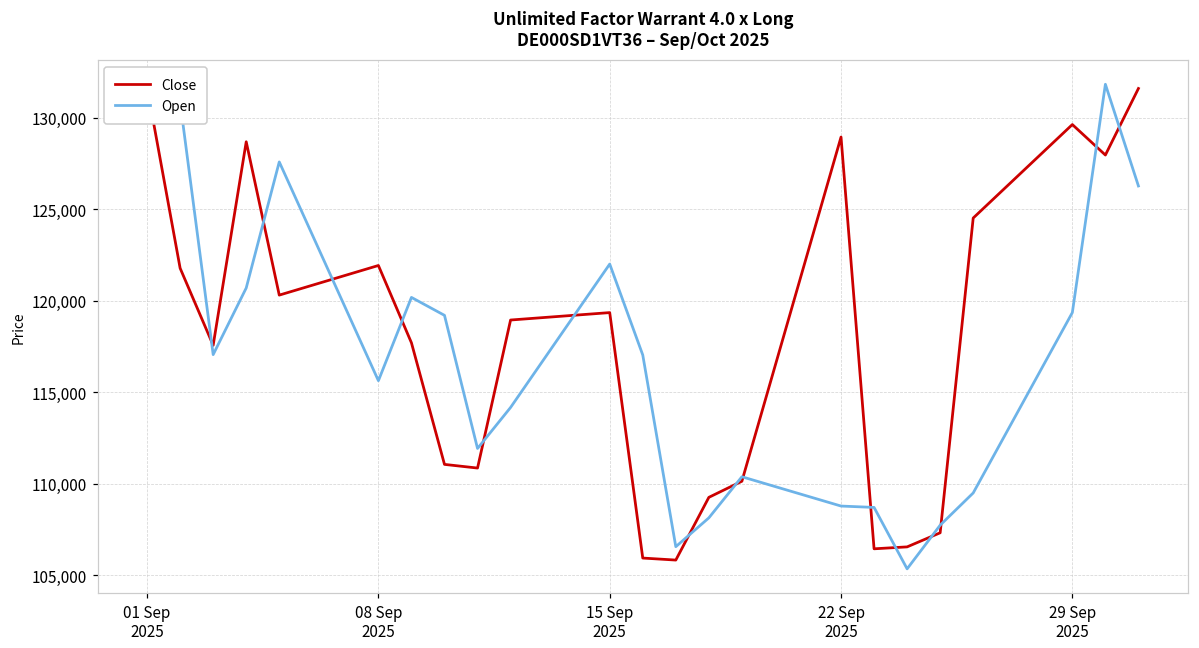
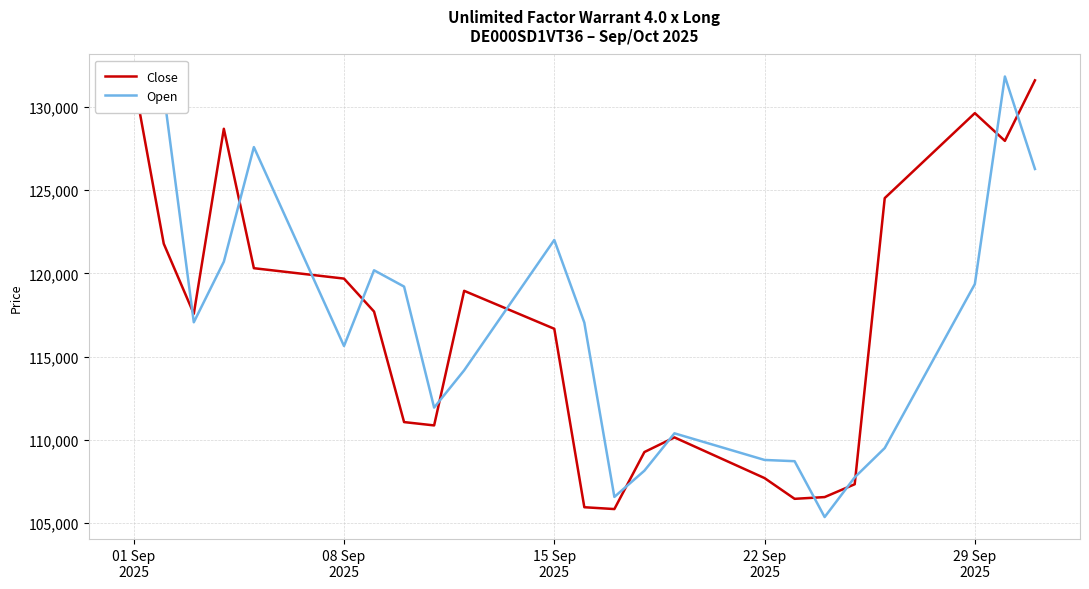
  {
    "Close": {
-     "08 Sep 2025": "121,900",
-     "15 Sep 2025": "119,400",
-     "22 Sep 2025": "128,900",
+     "08 Sep 2025": "119,700",
+     "15 Sep 2025": "116,700",
+     "22 Sep 2025": "107,700",
      "29 Sep 2025": "129,600"
    },
    "Open": {
      "08 Sep 2025": "115,600",
      "15 Sep 2025": "122,000",
      "22 Sep 2025": "108,800",
      "29 Sep 2025": "119,400"
    }
  }
